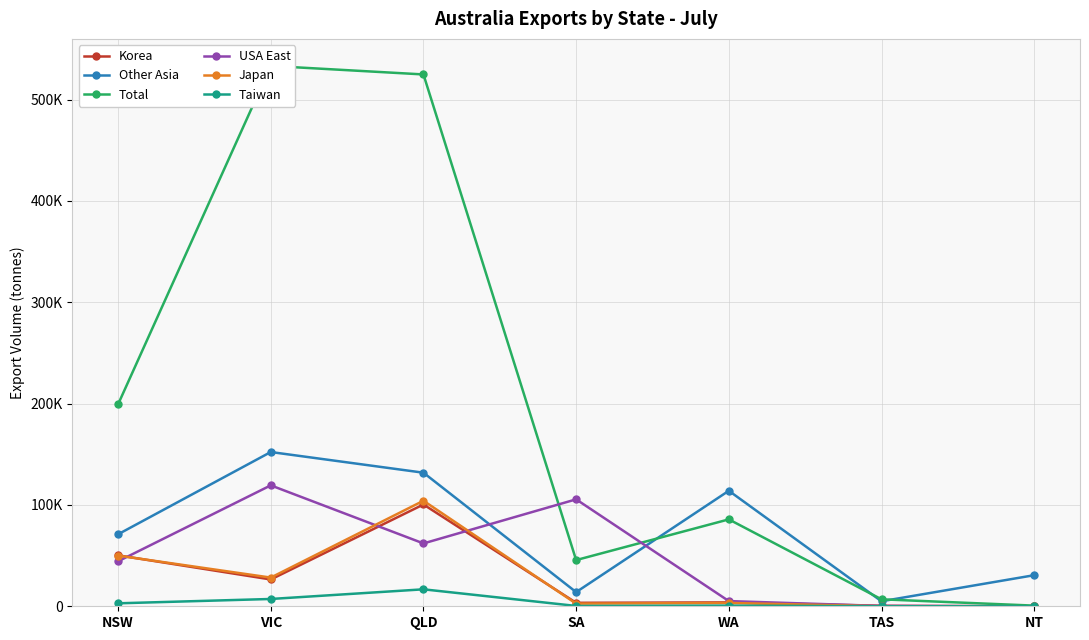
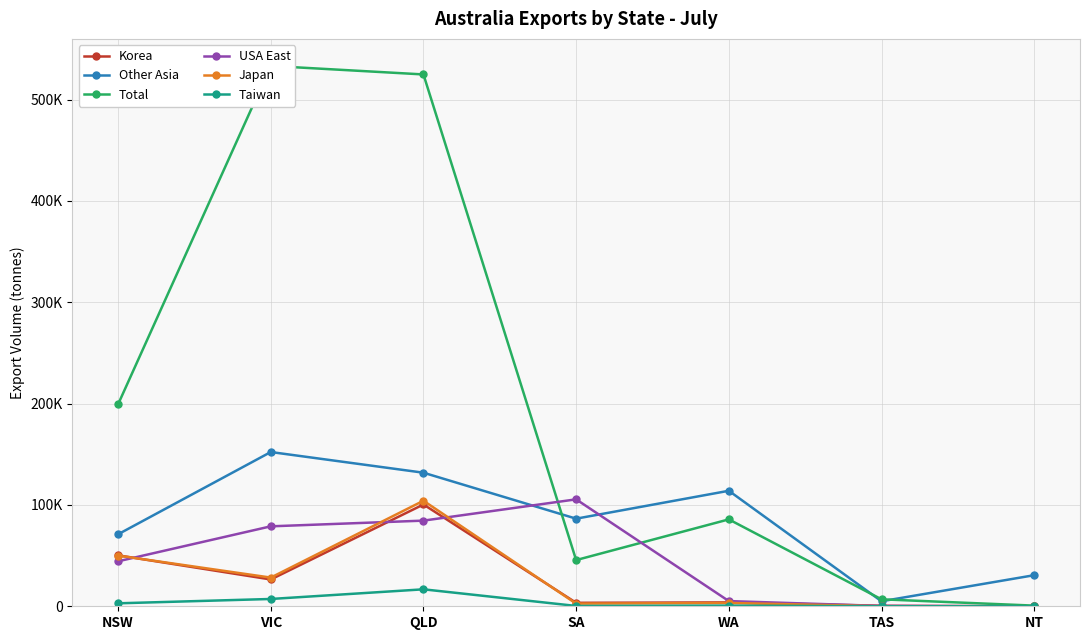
  {
    "Korea": {
      "QLD": 100000
    },
    "Other Asia": {
      "NSW": 71000,
      "VIC": 152000,
      "QLD": 132000,
-     "SA": 14000,
+     "SA": 86000,
      "WA": 114000,
      "NT": 31000
    },
    "USA East": {
      "NSW": 44000,
-     "VIC": 119000,
-     "QLD": 62000,
+     "VIC": 79000,
+     "QLD": 85000,
      "SA": 106000
    },
    "Japan": {
      "QLD": 104000
    }
  }
